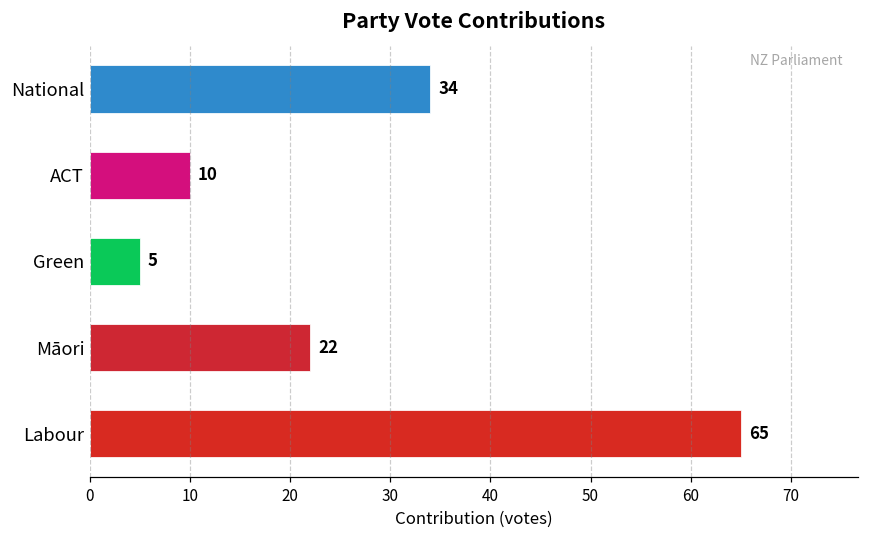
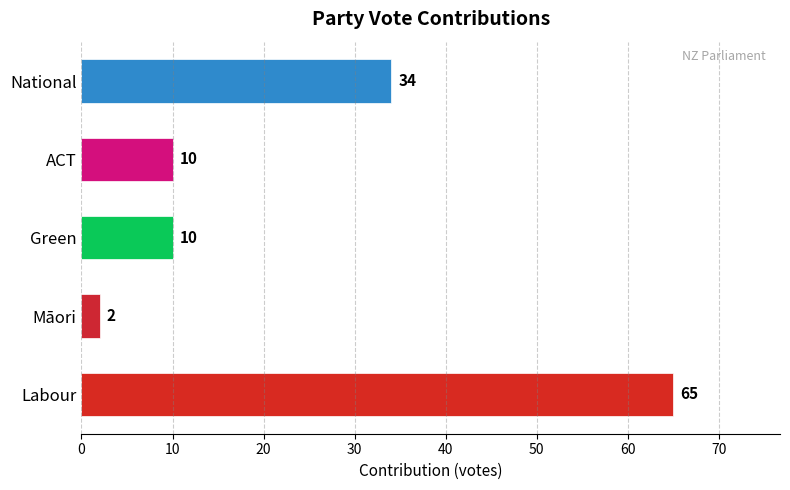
  {
    "National": 34,
    "ACT": 10,
-   "Green": 5,
-   "Māori": 22,
+   "Green": 10,
+   "Māori": 2,
    "Labour": 65
  }
